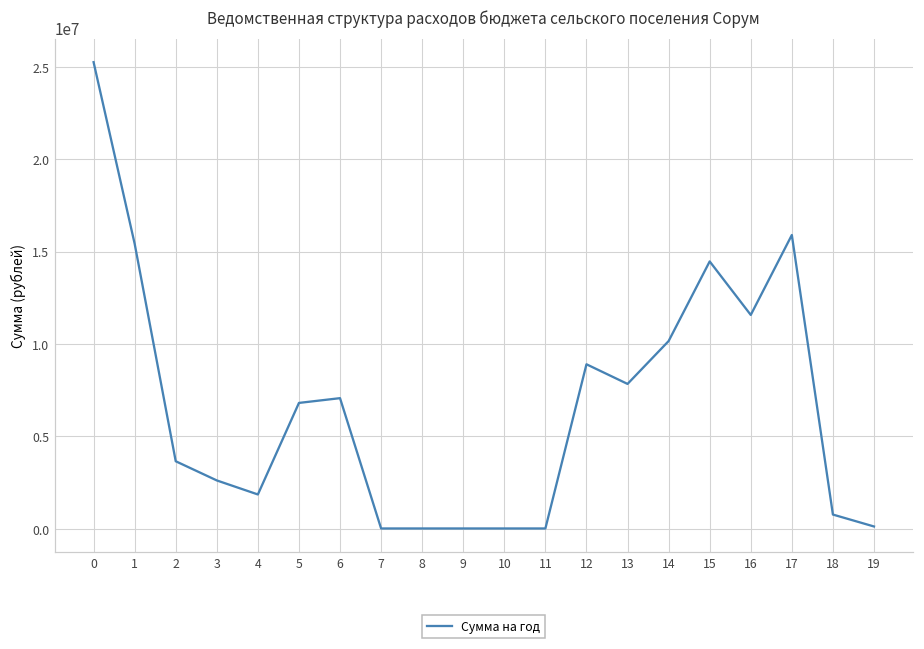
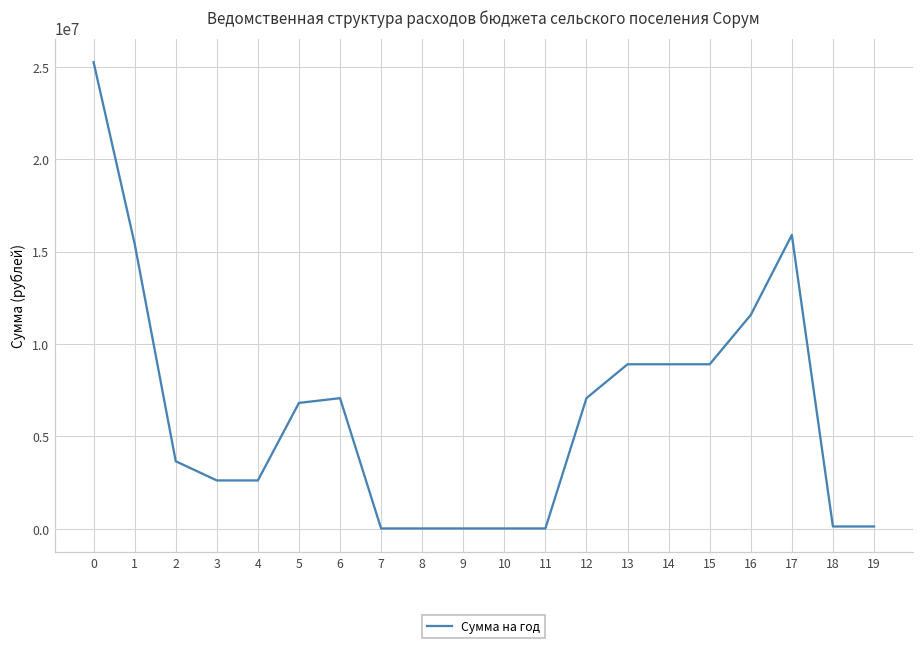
  {
    "0": 25300000,
    "1": 15400000,
    "2": 3600000,
    "3": 2600000,
-   "4": 1900000,
+   "4": 2600000,
    "5": 6800000,
    "6": 7100000,
    "7": 0,
    "8": 0,
    "9": 0,
    "10": 0,
    "11": 0,
-   "12": 8900000,
-   "13": 7800000,
-   "14": 10200000,
-   "15": 14500000,
+   "12": 7100000,
+   "13": 8900000,
+   "14": 8900000,
+   "15": 8900000,
    "16": 11600000,
    "17": 15900000,
-   "18": 800000,
+   "18": 100000,
    "19": 100000
  }
